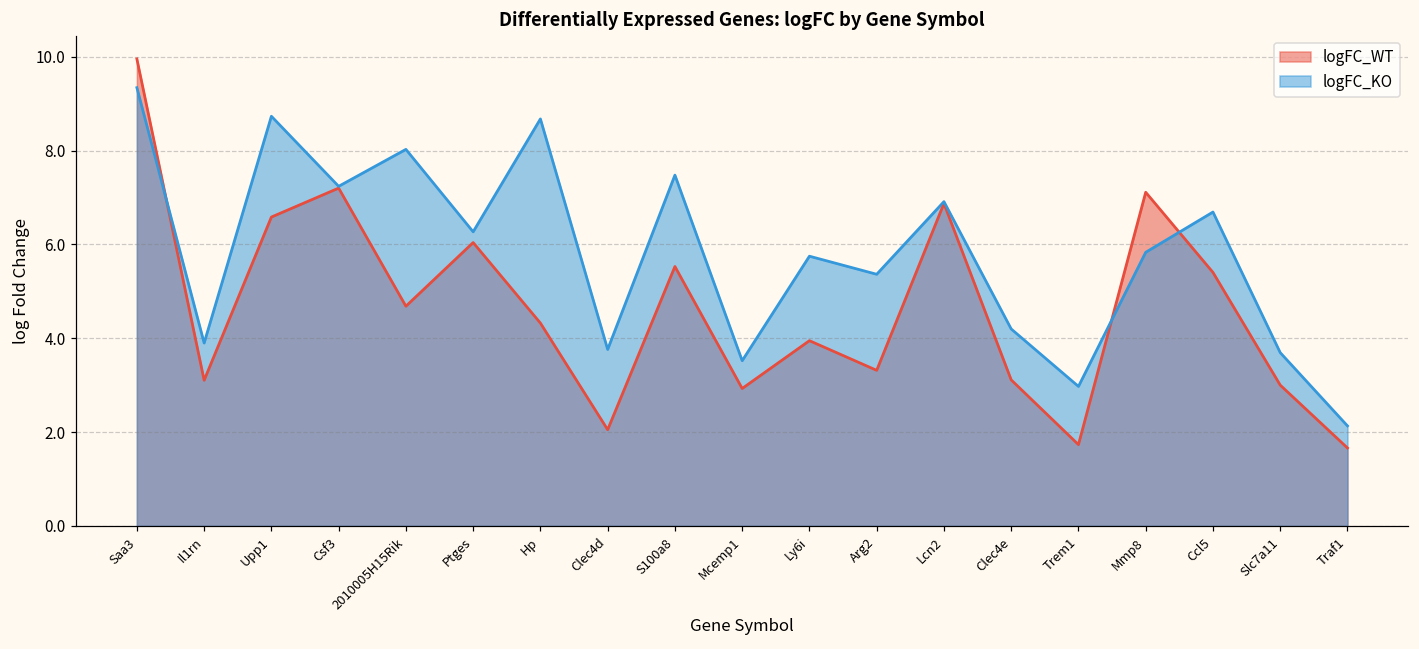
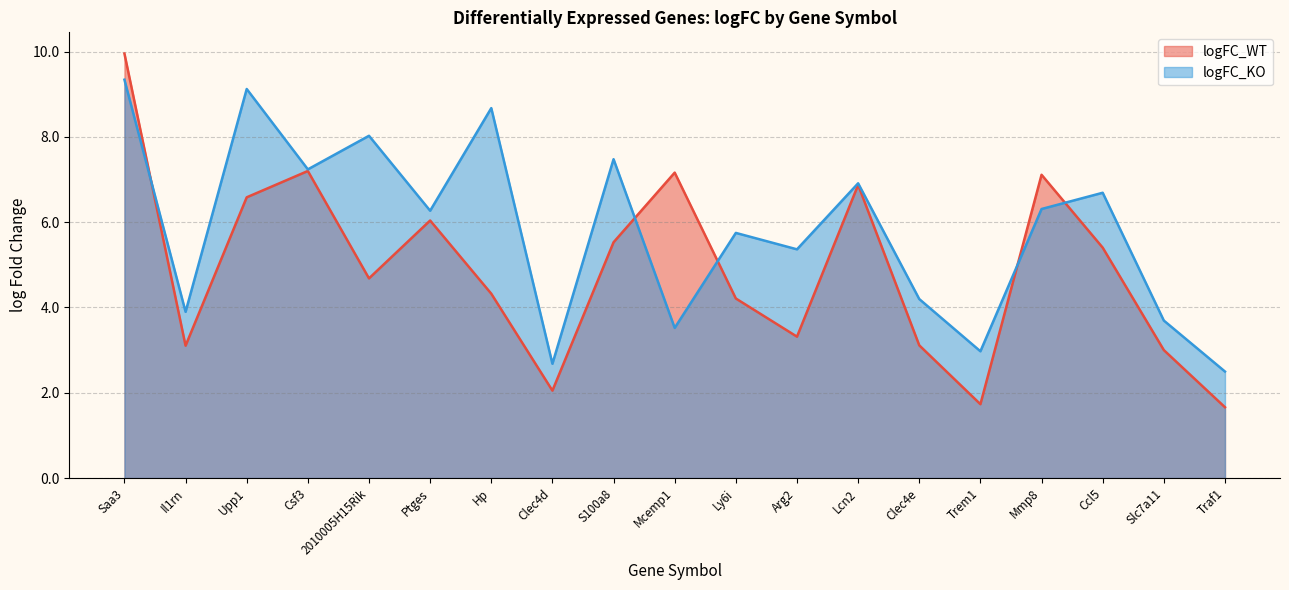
  {
    "logFC_WT": {
      "Saa3": 10.0,
      "Il1rn": 3.1,
      "Upp1": 6.6,
      "2010005H15Rik": 4.7,
      "Ptges": 6.0,
      "Hp": 4.3,
      "Clec4d": 2.1,
      "S100a8": 5.5,
-     "Mcemp1": 2.9,
-     "Ly6i": 3.9,
+     "Mcemp1": 7.2,
+     "Ly6i": 4.2,
      "Arg2": 3.3,
      "Clec4e": 3.1,
      "Trem1": 1.7,
      "Mmp8": 7.1,
      "Ccl5": 5.4,
      "Slc7a11": 3.0,
      "Traf1": 1.7
    },
    "logFC_KO": {
      "Saa3": 9.3,
      "Il1rn": 3.9,
-     "Upp1": 8.7,
+     "Upp1": 9.1,
      "2010005H15Rik": 8.0,
      "Ptges": 6.3,
      "Hp": 8.7,
-     "Clec4d": 3.8,
+     "Clec4d": 2.7,
      "S100a8": 7.5,
      "Mcemp1": 3.5,
      "Ly6i": 5.7,
      "Arg2": 5.4,
      "Clec4e": 4.2,
      "Trem1": 3.0,
-     "Mmp8": 5.8,
+     "Mmp8": 6.3,
      "Ccl5": 6.7,
      "Slc7a11": 3.7,
-     "Traf1": 2.1
+     "Traf1": 2.5
    }
  }
